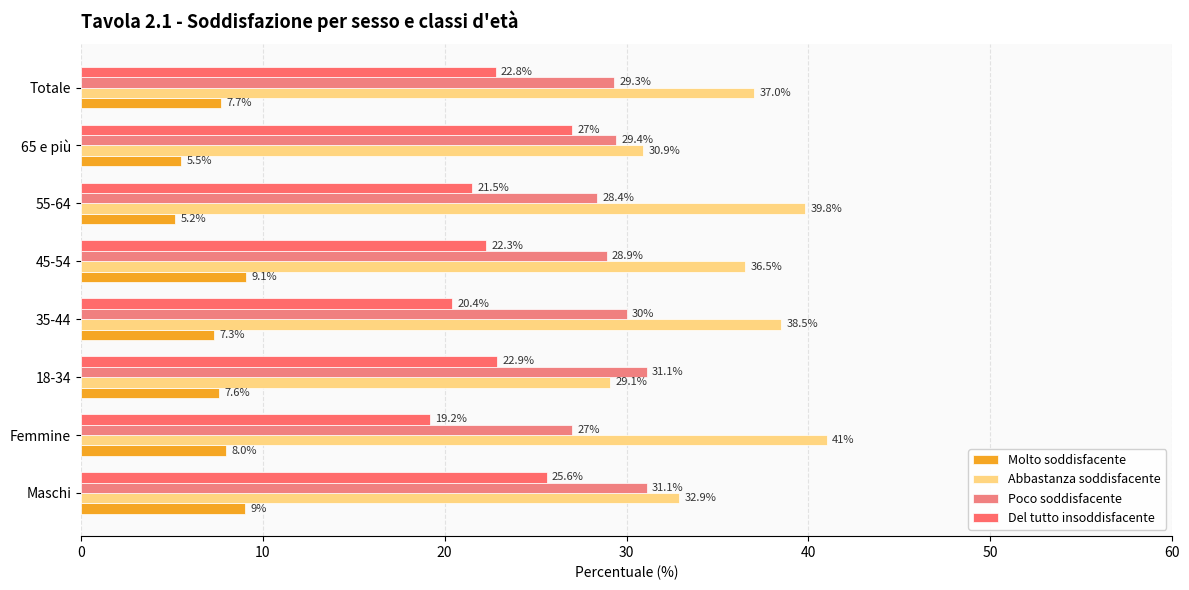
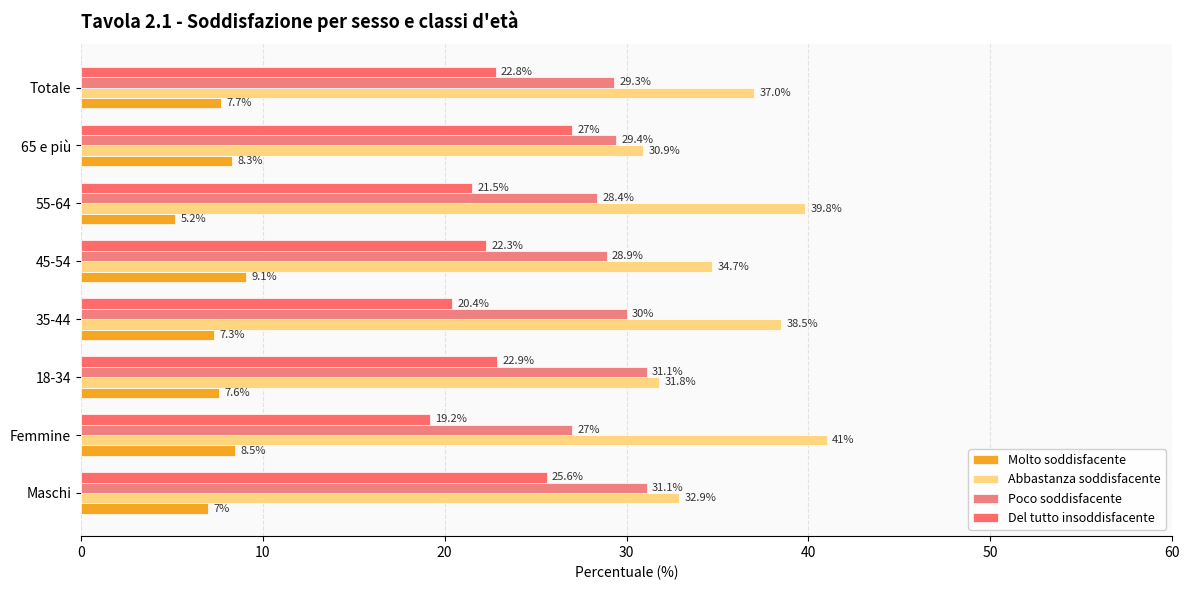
  {
    "Molto soddisfacente": {
      "Totale": "7.7%",
-     "65 e più": "5.5%",
+     "65 e più": "8.3%",
      "55-64": "5.2%",
      "45-54": "9.1%",
      "35-44": "7.3%",
      "18-34": "7.6%",
-     "Femmine": "8.0%",
-     "Maschi": "9%"
+     "Femmine": "8.5%",
+     "Maschi": "7%"
    },
    "Abbastanza soddisfacente": {
      "Totale": "37.0%",
      "65 e più": "30.9%",
      "55-64": "39.8%",
-     "45-54": "36.5%",
+     "45-54": "34.7%",
      "35-44": "38.5%",
-     "18-34": "29.1%",
+     "18-34": "31.8%",
      "Femmine": "41%",
      "Maschi": "32.9%"
    }
  }
